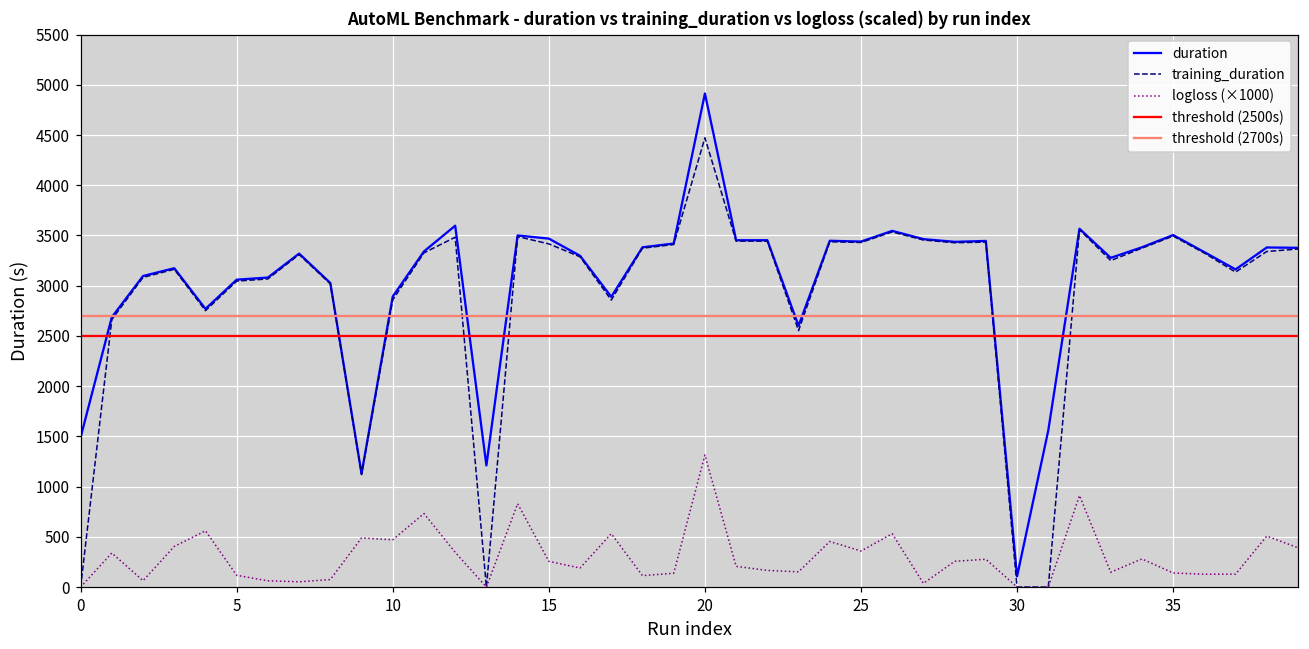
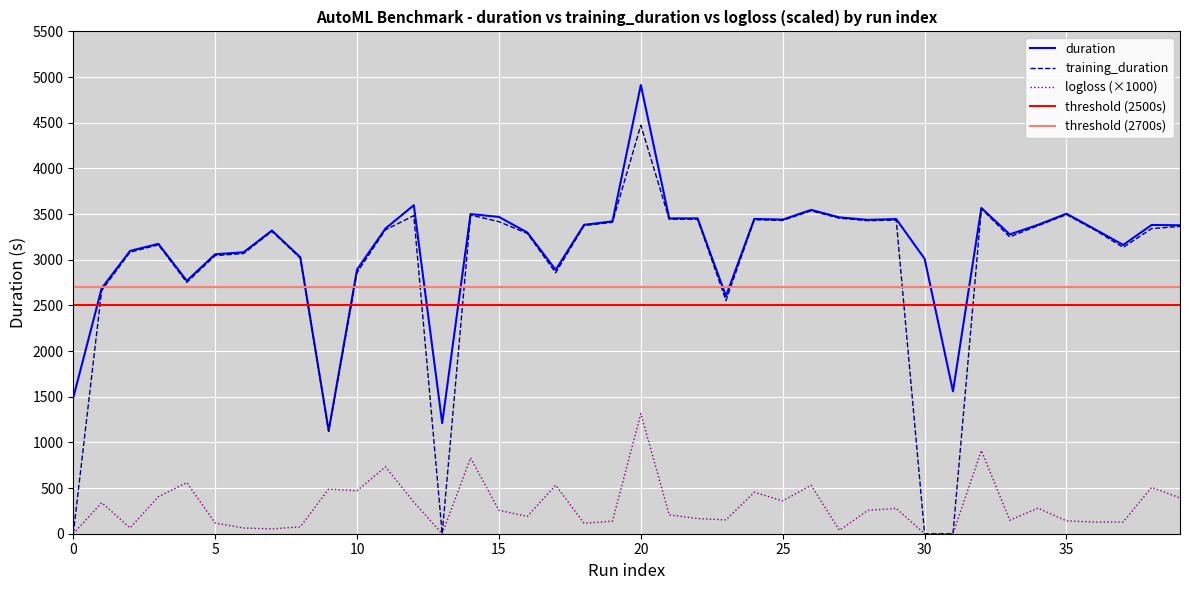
  {
    "duration": {
      "0": 1500,
      "10": 2900,
      "15": 3500,
      "20": 4900,
-     "30": 100
+     "30": 3000
    },
    "training_duration": {
      "10": 2900,
      "15": 3400,
      "20": 4500
    },
    "logloss (×1000)": {
      "5": 100,
      "10": 500,
      "15": 300,
      "20": 1300,
      "25": 400,
      "35": 100
    }
  }
